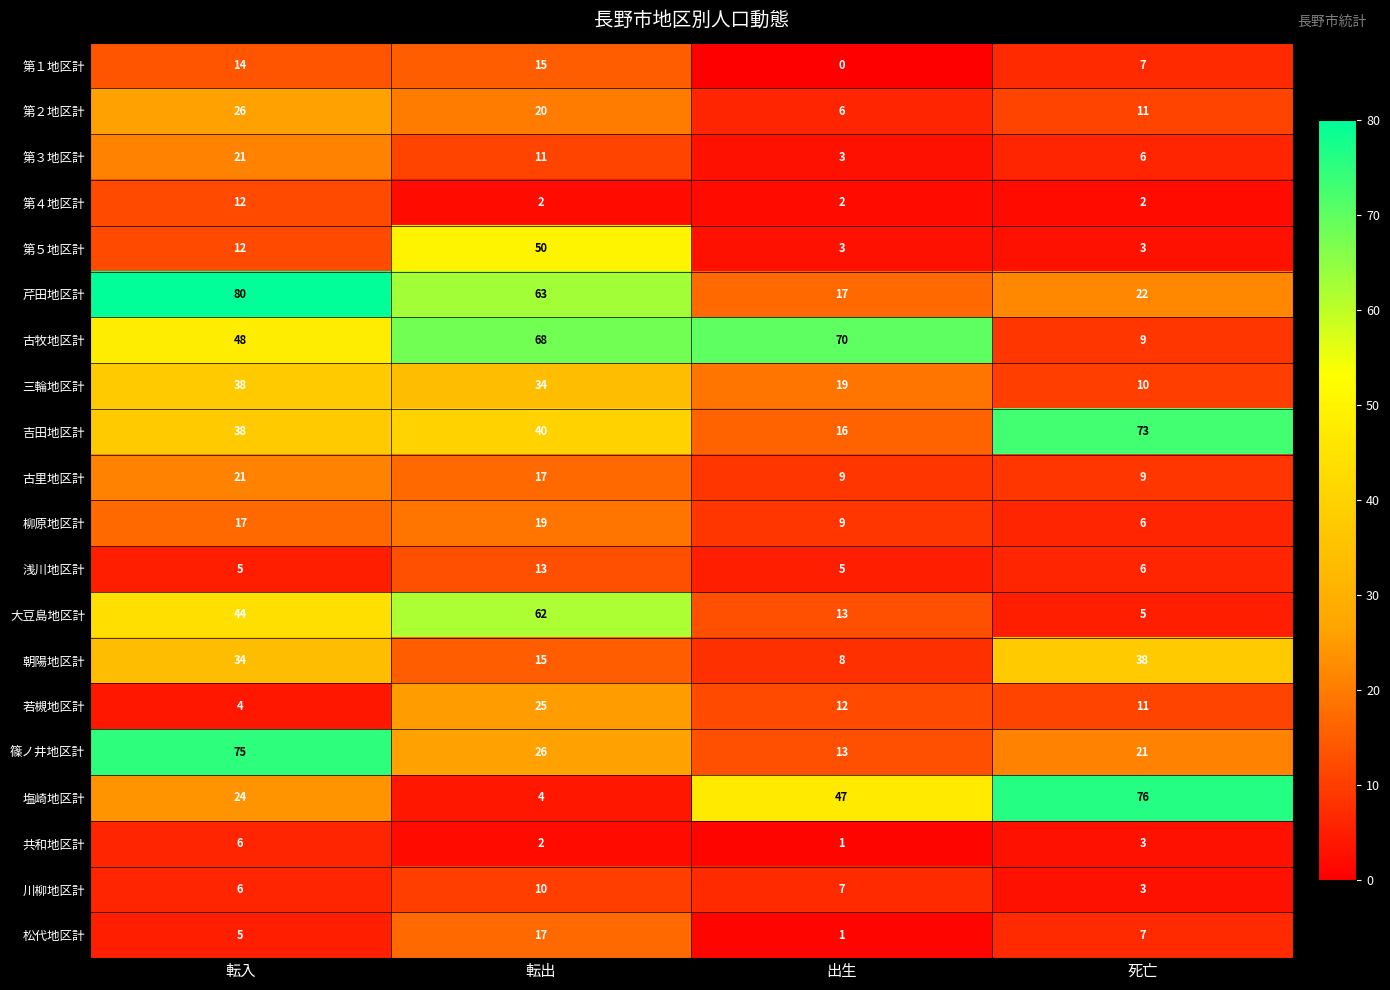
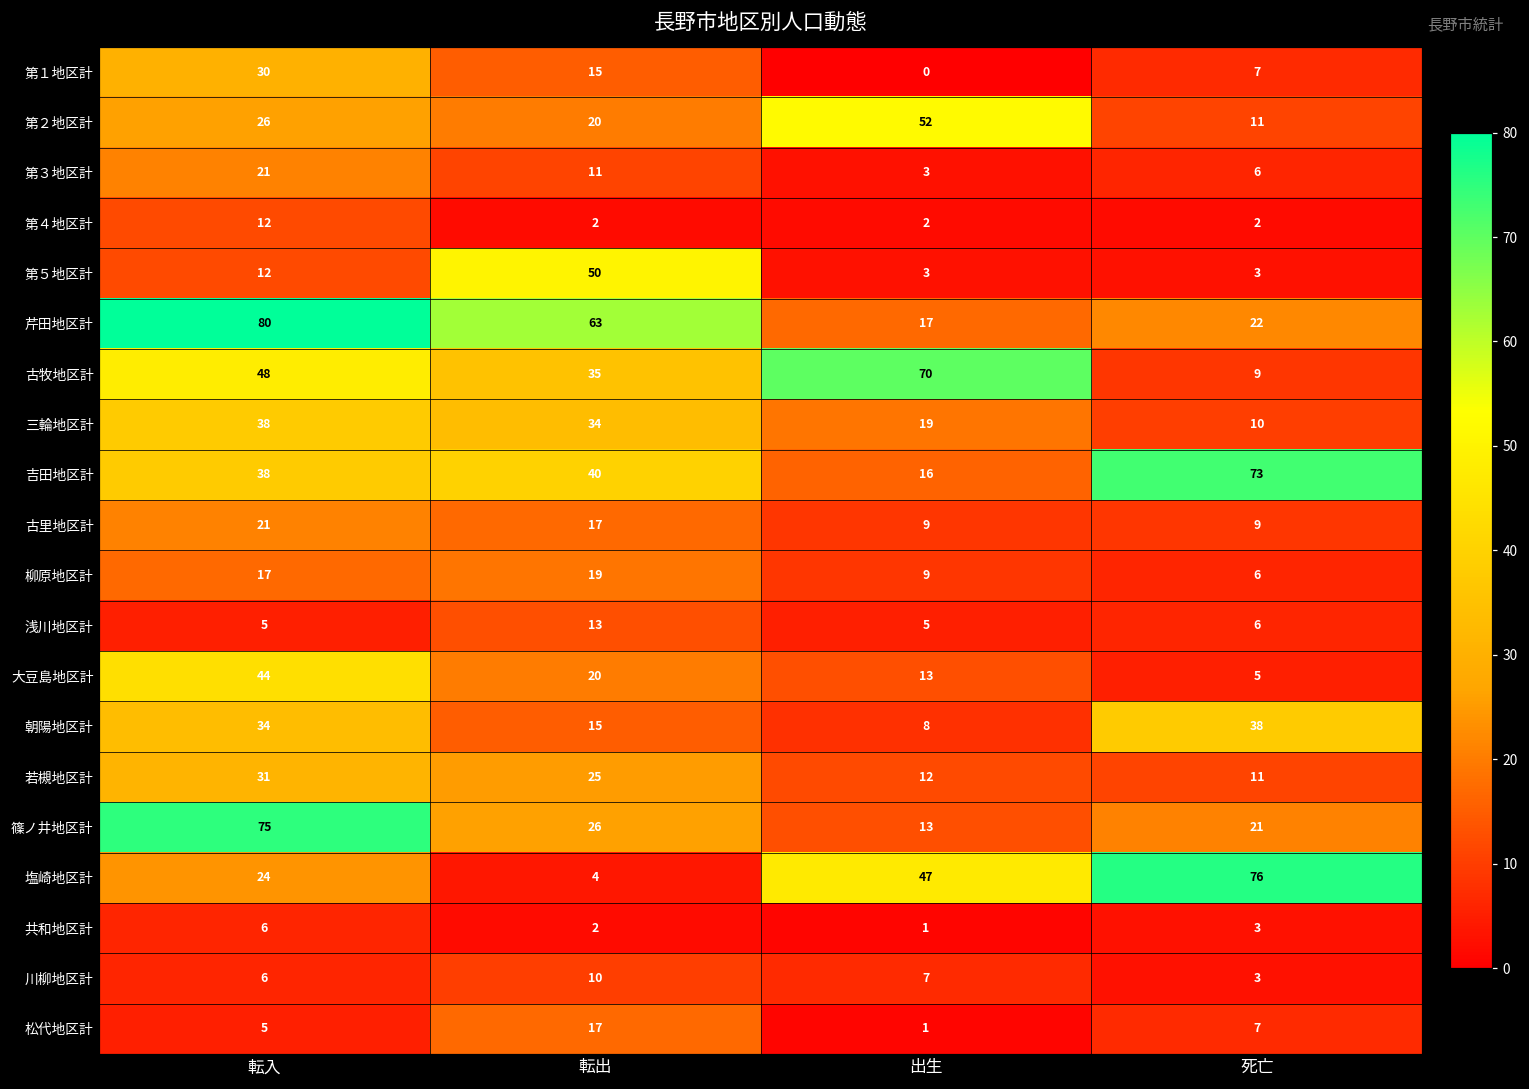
  {
    "第１地区計": {
-     "転入": 14,
+     "転入": 30,
      "転出": 15,
      "出生": 0,
      "死亡": 7
    },
    "第２地区計": {
      "転入": 26,
      "転出": 20,
-     "出生": 6,
+     "出生": 52,
      "死亡": 11
    },
    "第３地区計": {
      "転入": 21,
      "転出": 11,
      "出生": 3,
      "死亡": 6
    },
    "第４地区計": {
      "転入": 12,
      "転出": 2,
      "出生": 2,
      "死亡": 2
    },
    "第５地区計": {
      "転入": 12,
      "転出": 50,
      "出生": 3,
      "死亡": 3
    },
    "芹田地区計": {
      "転入": 80,
      "転出": 63,
      "出生": 17,
      "死亡": 22
    },
    "古牧地区計": {
      "転入": 48,
-     "転出": 68,
+     "転出": 35,
      "出生": 70,
      "死亡": 9
    },
    "三輪地区計": {
      "転入": 38,
      "転出": 34,
      "出生": 19,
      "死亡": 10
    },
    "吉田地区計": {
      "転入": 38,
      "転出": 40,
      "出生": 16,
      "死亡": 73
    },
    "古里地区計": {
      "転入": 21,
      "転出": 17,
      "出生": 9,
      "死亡": 9
    },
    "柳原地区計": {
      "転入": 17,
      "転出": 19,
      "出生": 9,
      "死亡": 6
    },
    "浅川地区計": {
      "転入": 5,
      "転出": 13,
      "出生": 5,
      "死亡": 6
    },
    "大豆島地区計": {
      "転入": 44,
-     "転出": 62,
+     "転出": 20,
      "出生": 13,
      "死亡": 5
    },
    "朝陽地区計": {
      "転入": 34,
      "転出": 15,
      "出生": 8,
      "死亡": 38
    },
    "若槻地区計": {
-     "転入": 4,
+     "転入": 31,
      "転出": 25,
      "出生": 12,
      "死亡": 11
    },
    "篠ノ井地区計": {
      "転入": 75,
      "転出": 26,
      "出生": 13,
      "死亡": 21
    },
    "塩崎地区計": {
      "転入": 24,
      "転出": 4,
      "出生": 47,
      "死亡": 76
    },
    "共和地区計": {
      "転入": 6,
      "転出": 2,
      "出生": 1,
      "死亡": 3
    },
    "川柳地区計": {
      "転入": 6,
      "転出": 10,
      "出生": 7,
      "死亡": 3
    },
    "松代地区計": {
      "転入": 5,
      "転出": 17,
      "出生": 1,
      "死亡": 7
    }
  }
